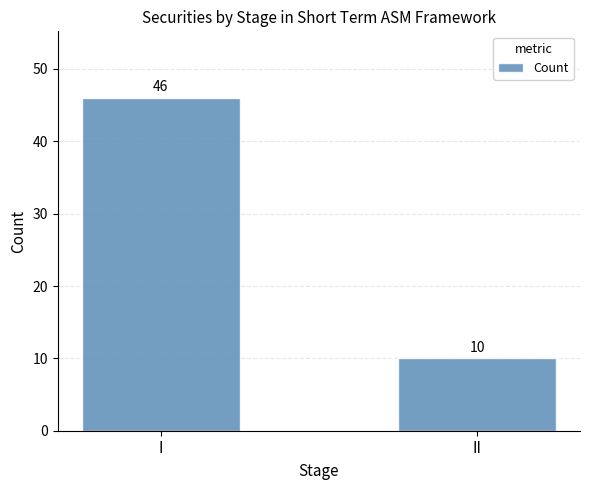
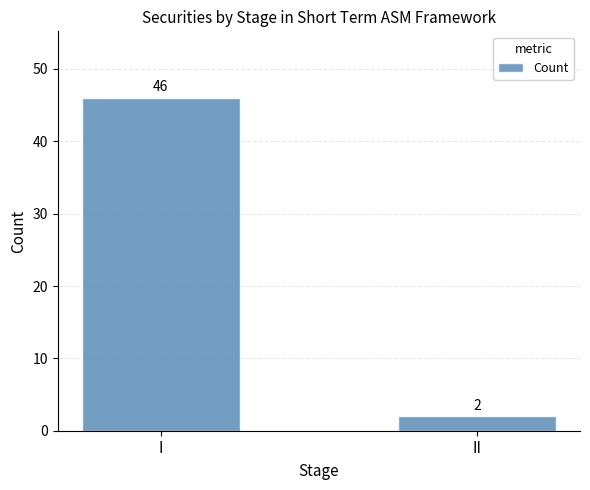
  {
    "I": 46,
-   "II": 10
+   "II": 2
  }
